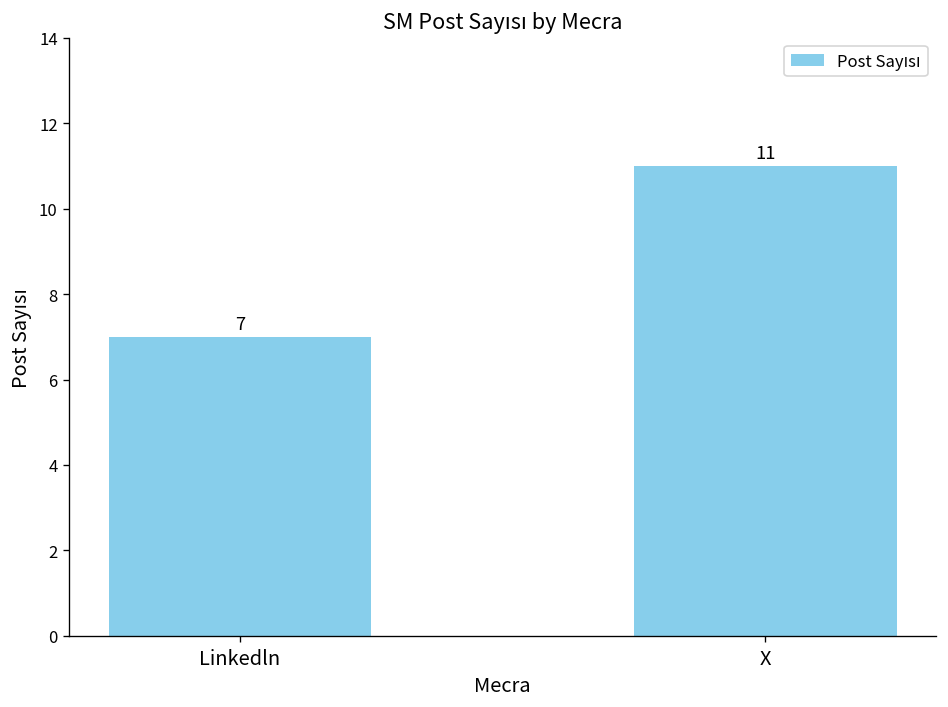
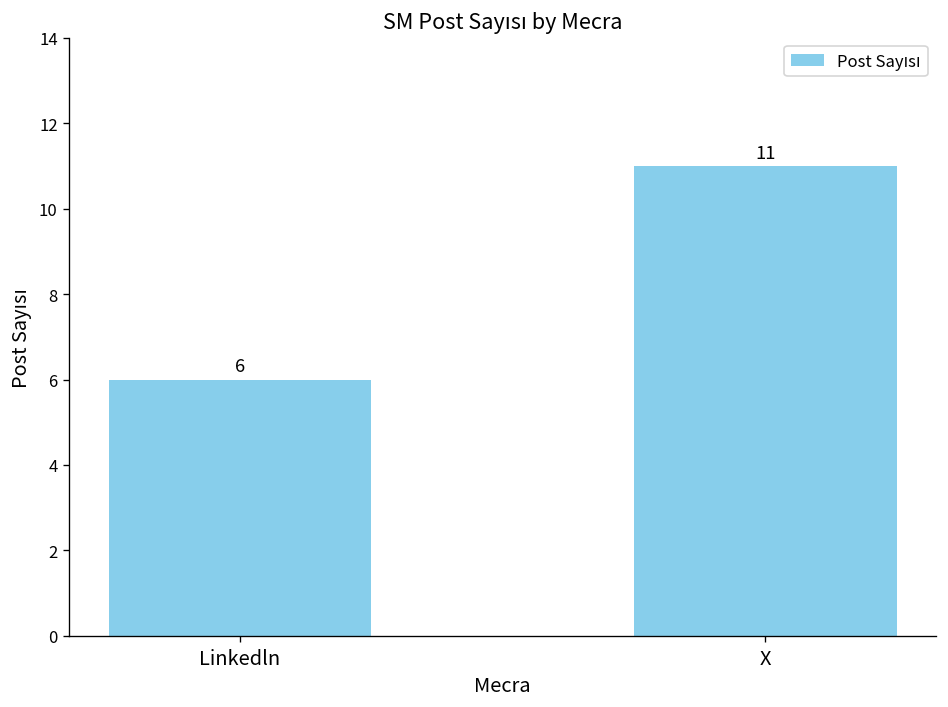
  {
-   "Linkedln": 7,
+   "Linkedln": 6,
    "X": 11
  }
